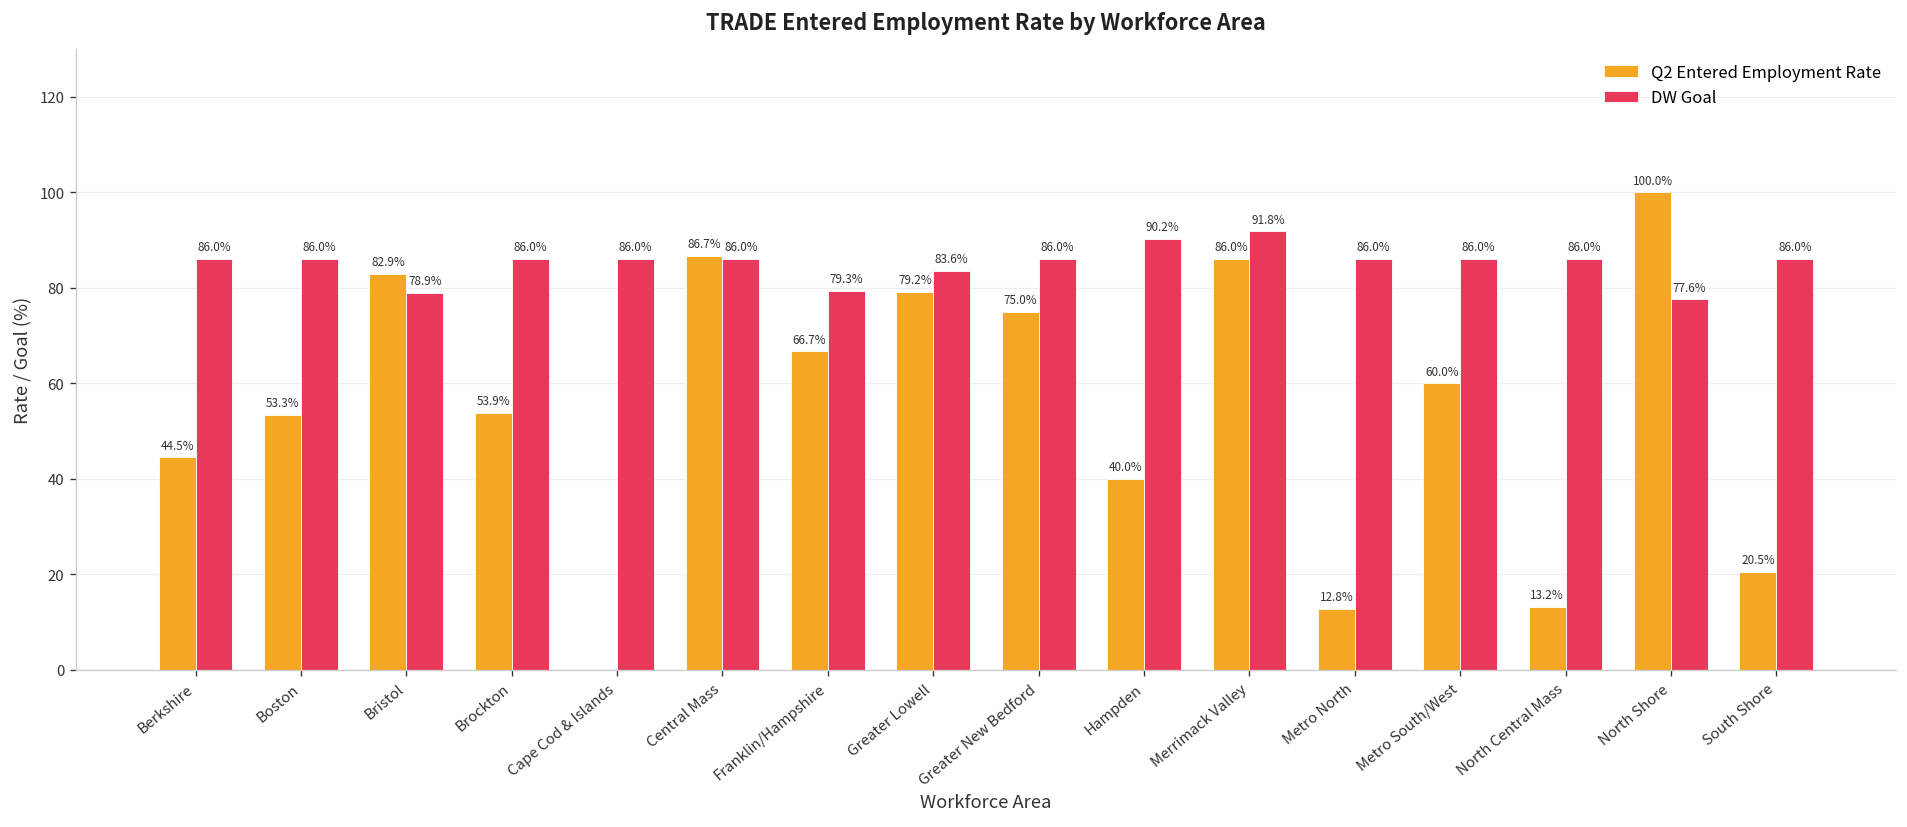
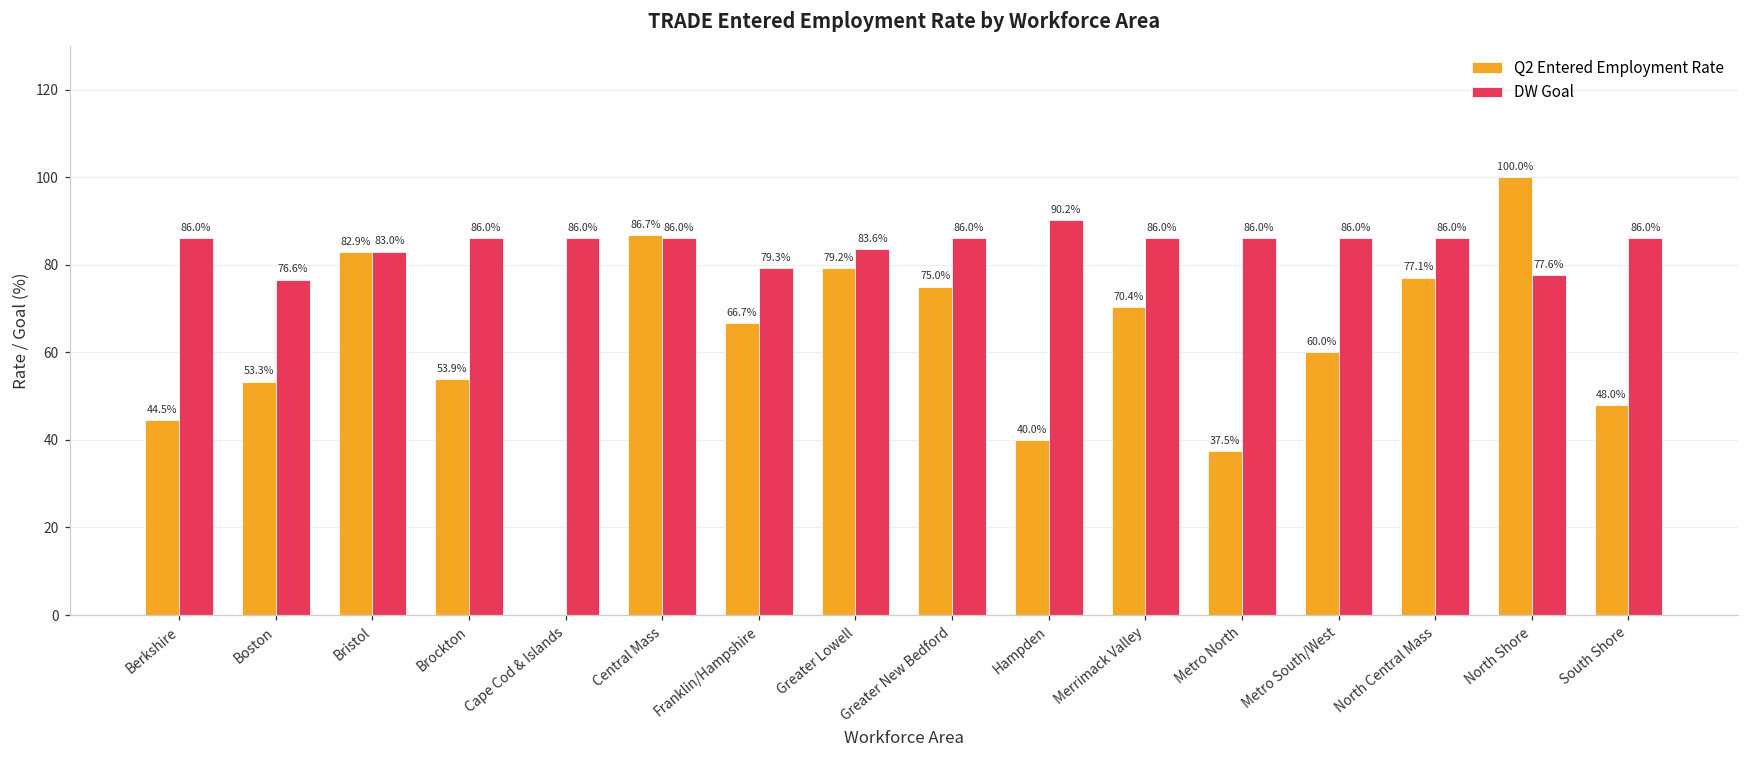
  {
    "Q2 Entered Employment Rate": {
      "Berkshire": "44.5%",
      "Boston": "53.3%",
      "Bristol": "82.9%",
      "Brockton": "53.9%",
      "Central Mass": "86.7%",
      "Franklin/Hampshire": "66.7%",
      "Greater Lowell": "79.2%",
      "Greater New Bedford": "75.0%",
      "Hampden": "40.0%",
-     "Merrimack Valley": "86.0%",
-     "Metro North": "12.8%",
+     "Merrimack Valley": "70.4%",
+     "Metro North": "37.5%",
      "Metro South/West": "60.0%",
-     "North Central Mass": "13.2%",
+     "North Central Mass": "77.1%",
      "North Shore": "100.0%",
-     "South Shore": "20.5%"
+     "South Shore": "48.0%"
    },
    "DW Goal": {
      "Berkshire": "86.0%",
-     "Boston": "86.0%",
-     "Bristol": "78.9%",
+     "Boston": "76.6%",
+     "Bristol": "83.0%",
      "Brockton": "86.0%",
      "Cape Cod & Islands": "86.0%",
      "Central Mass": "86.0%",
      "Franklin/Hampshire": "79.3%",
      "Greater Lowell": "83.6%",
      "Greater New Bedford": "86.0%",
      "Hampden": "90.2%",
-     "Merrimack Valley": "91.8%",
+     "Merrimack Valley": "86.0%",
      "Metro North": "86.0%",
      "Metro South/West": "86.0%",
      "North Central Mass": "86.0%",
      "North Shore": "77.6%",
      "South Shore": "86.0%"
    }
  }
